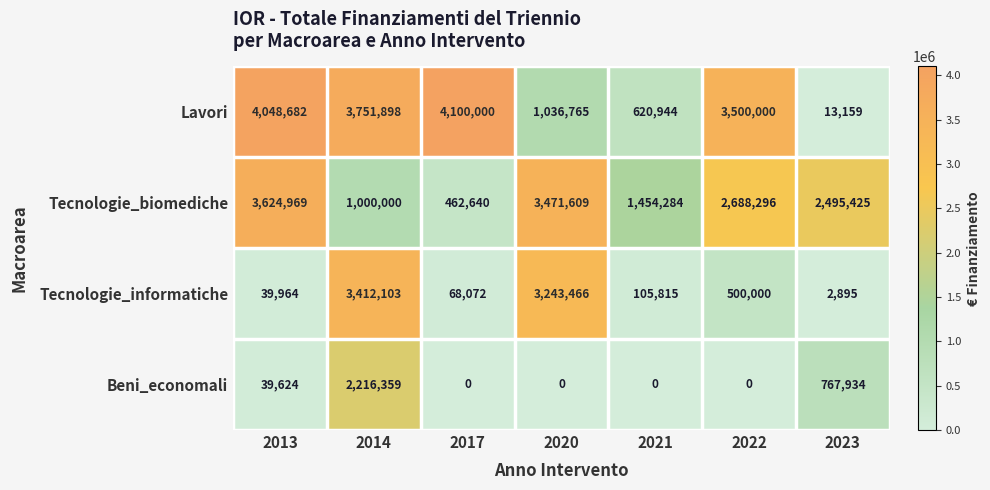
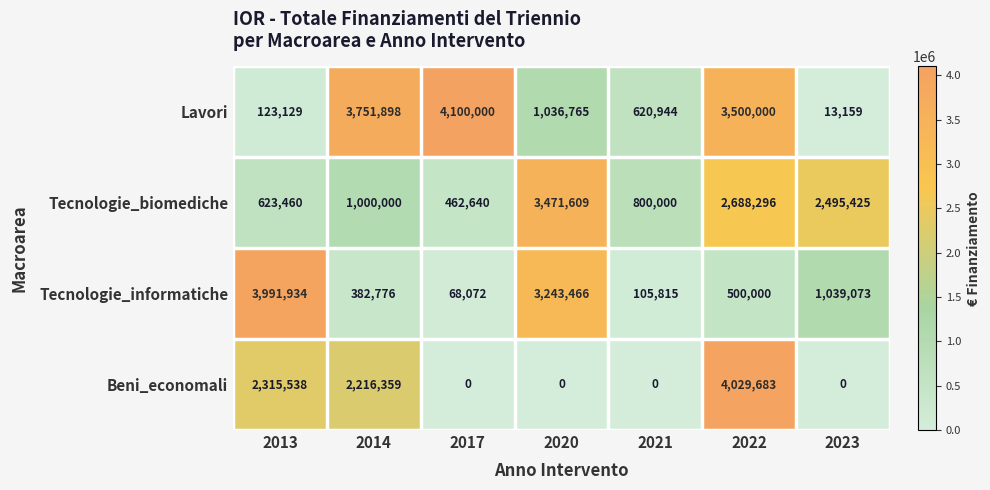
  {
    "Lavori": {
-     "2013": "4,048,682",
+     "2013": "123,129",
      "2014": "3,751,898",
      "2017": "4,100,000",
      "2020": "1,036,765",
      "2021": "620,944",
      "2022": "3,500,000",
      "2023": "13,159"
    },
    "Tecnologie_biomediche": {
-     "2013": "3,624,969",
+     "2013": "623,460",
      "2014": "1,000,000",
      "2017": "462,640",
      "2020": "3,471,609",
-     "2021": "1,454,284",
+     "2021": "800,000",
      "2022": "2,688,296",
      "2023": "2,495,425"
    },
    "Tecnologie_informatiche": {
-     "2013": "39,964",
-     "2014": "3,412,103",
+     "2013": "3,991,934",
+     "2014": "382,776",
      "2017": "68,072",
      "2020": "3,243,466",
      "2021": "105,815",
      "2022": "500,000",
-     "2023": "2,895"
+     "2023": "1,039,073"
    },
    "Beni_economali": {
-     "2013": "39,624",
+     "2013": "2,315,538",
      "2014": "2,216,359",
      "2017": "0",
      "2020": "0",
      "2021": "0",
-     "2022": "0",
-     "2023": "767,934"
+     "2022": "4,029,683",
+     "2023": "0"
    }
  }
